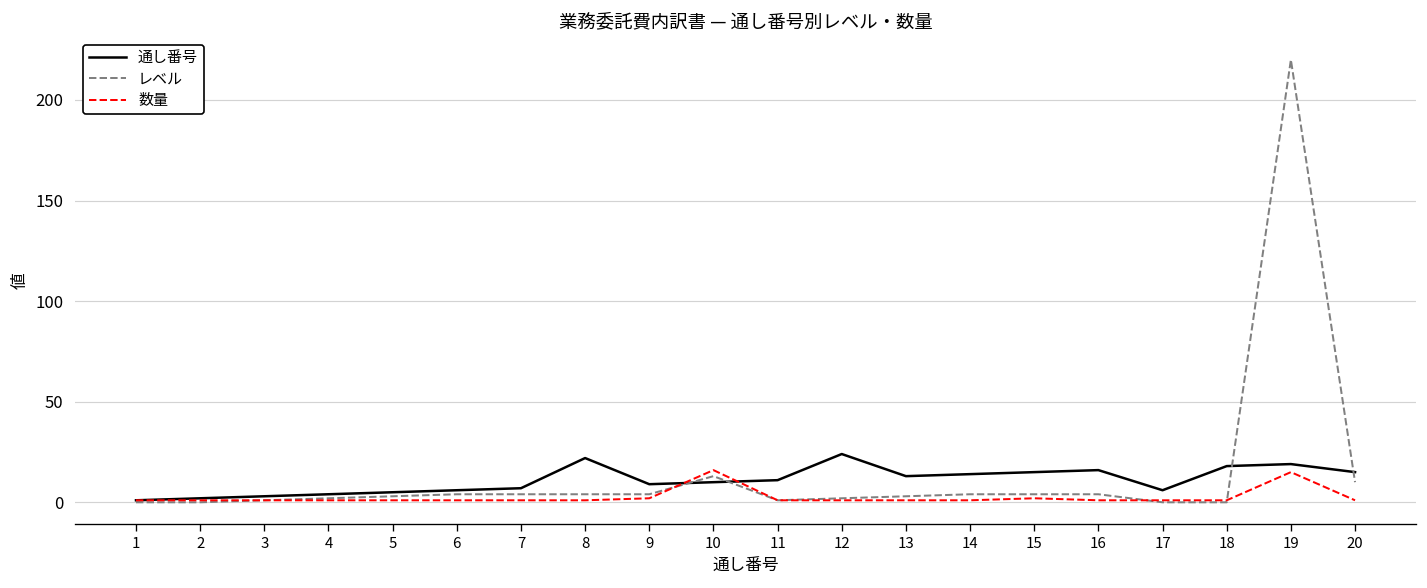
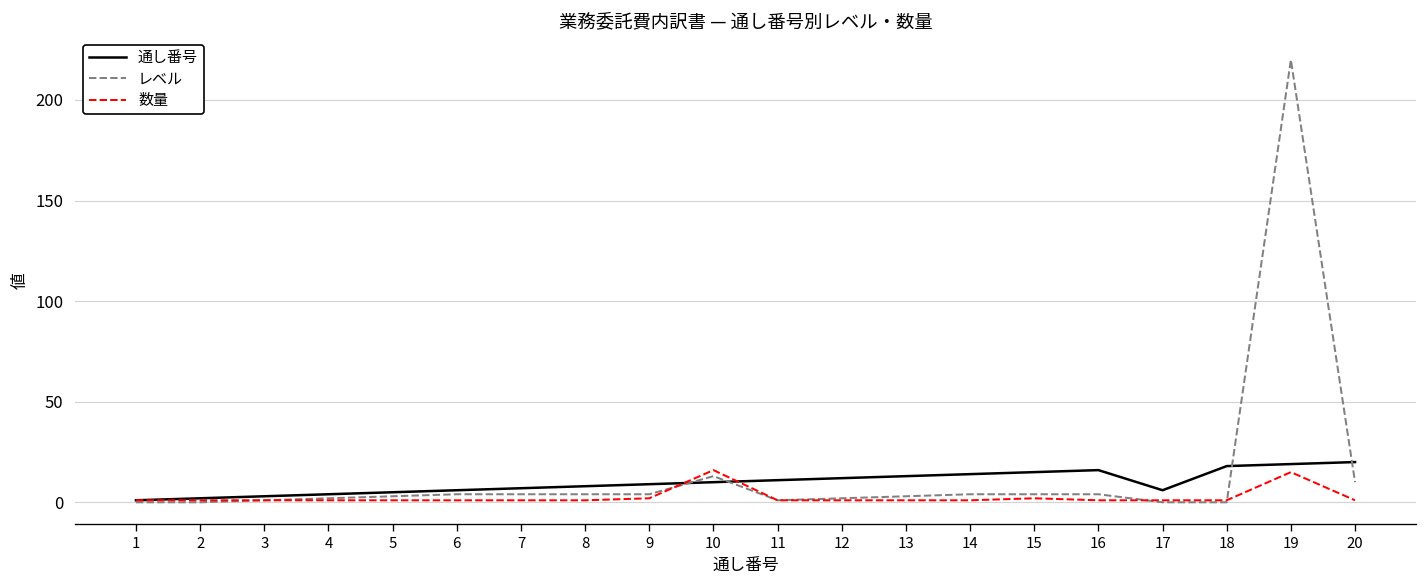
  {
    "通し番号": {
      "3": 3,
      "4": 4,
      "5": 5,
      "6": 6,
      "7": 7,
-     "8": 22,
+     "8": 8,
      "9": 9,
      "10": 10,
      "11": 11,
-     "12": 24,
+     "12": 12,
      "13": 13,
      "14": 14,
      "15": 15,
      "16": 16,
      "17": 6,
      "18": 18,
      "19": 19,
-     "20": 15
+     "20": 20
    },
    "レベル": {
      "5": 3,
      "6": 4,
      "7": 4,
      "8": 4,
      "9": 4,
      "10": 13,
      "13": 3,
      "14": 4,
      "15": 4,
      "16": 4,
      "19": 220,
      "20": 10
    },
    "数量": {
      "5": 1,
      "6": 1,
      "7": 1,
      "8": 1,
      "9": 2,
      "10": 16,
      "13": 1,
      "14": 1,
      "15": 2,
      "16": 1,
      "19": 15,
      "20": 1
    }
  }
